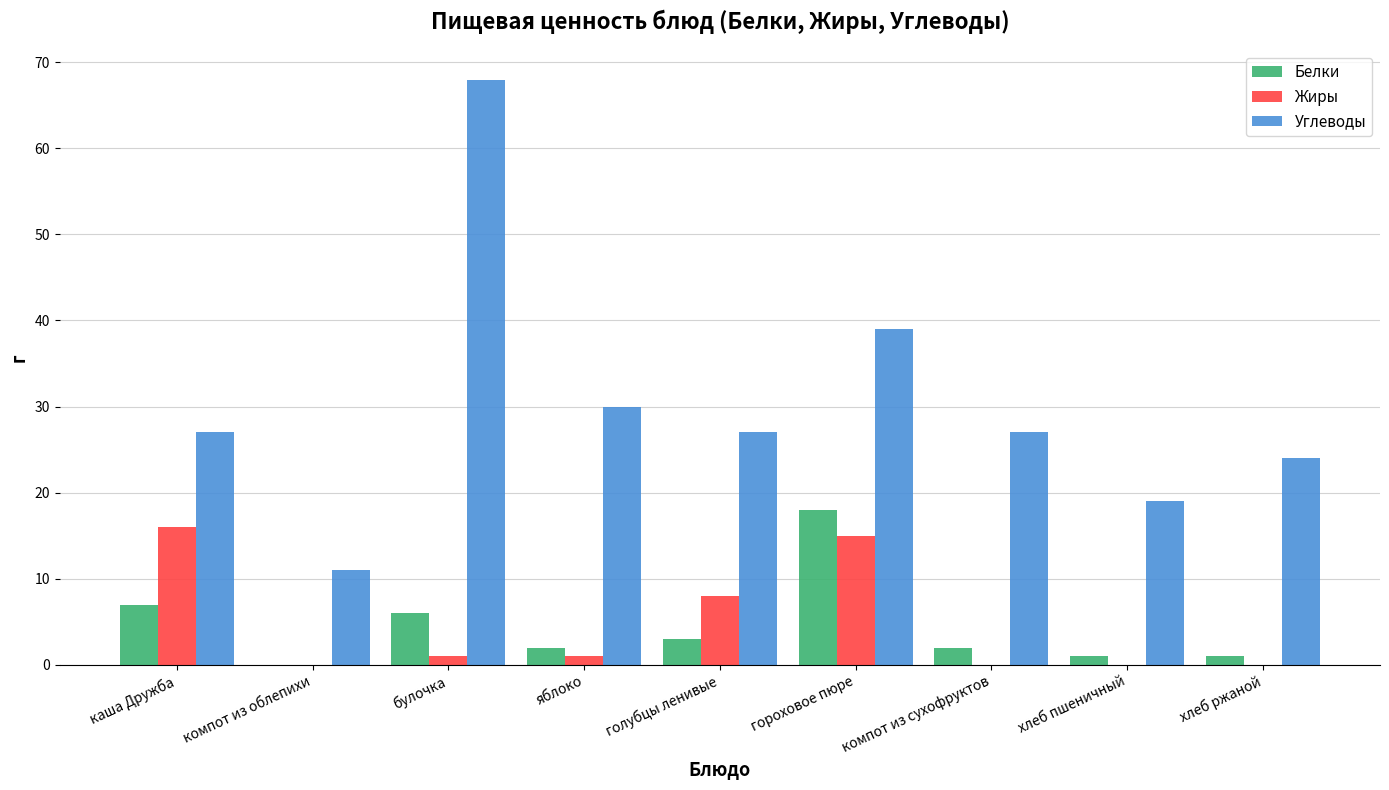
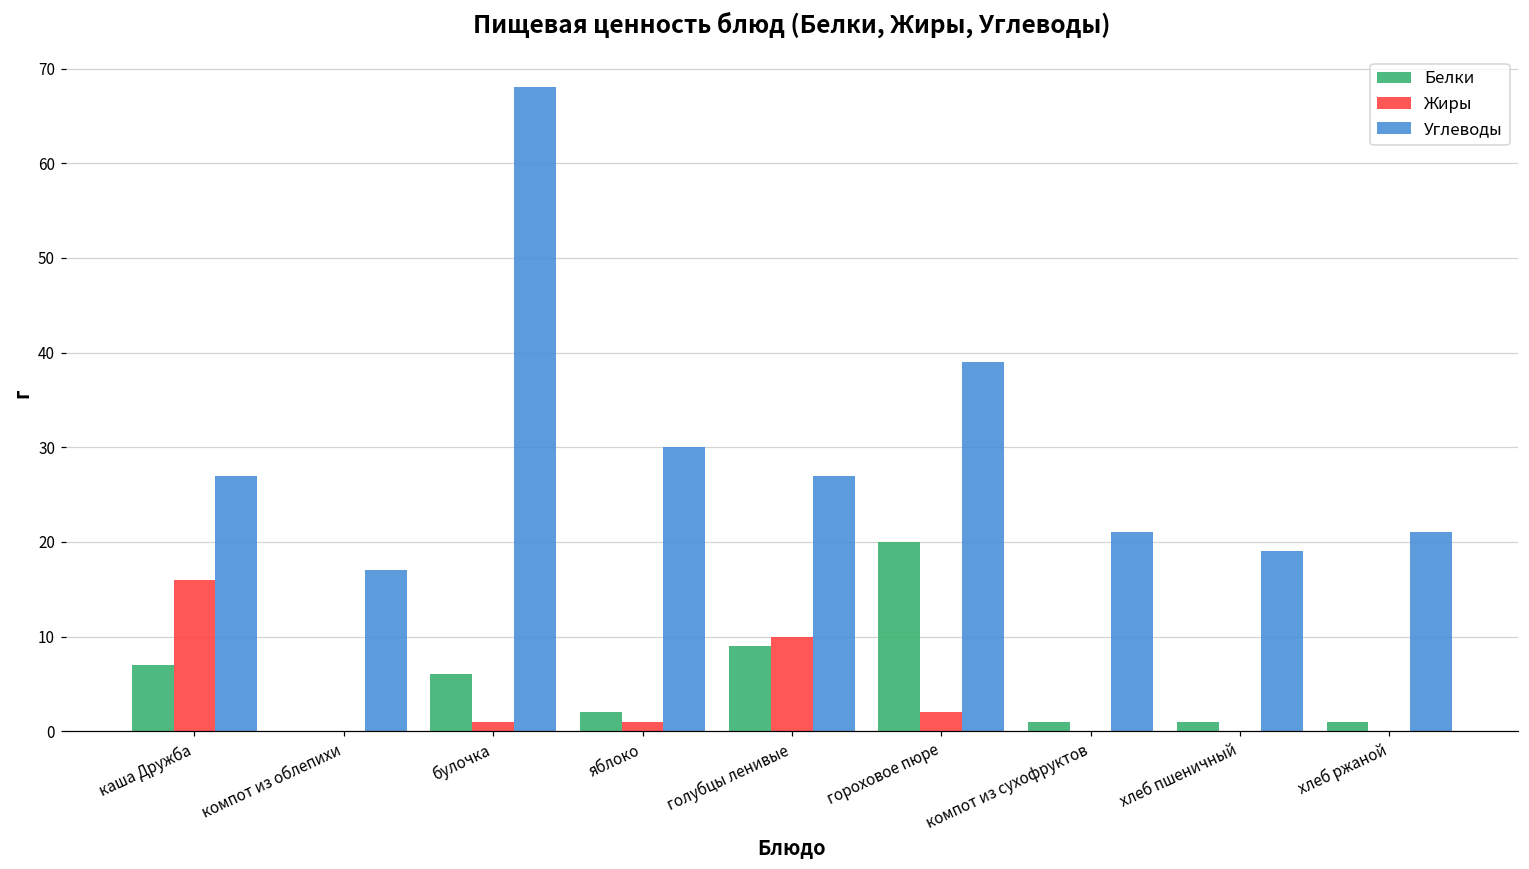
  {
    "Белки": {
      "каша Дружба": 7,
      "компот из облепихи": 0,
      "булочка": 6,
      "яблоко": 2,
-     "голубцы ленивые": 3,
-     "гороховое пюре": 18,
-     "компот из сухофруктов": 2,
+     "голубцы ленивые": 9,
+     "гороховое пюре": 20,
+     "компот из сухофруктов": 1,
      "хлеб пшеничный": 1,
      "хлеб ржаной": 1
    },
    "Жиры": {
      "каша Дружба": 16,
      "компот из облепихи": 0,
      "булочка": 1,
      "яблоко": 1,
-     "голубцы ленивые": 8,
-     "гороховое пюре": 15,
+     "голубцы ленивые": 10,
+     "гороховое пюре": 2,
      "компот из сухофруктов": 0,
      "хлеб пшеничный": 0,
      "хлеб ржаной": 0
    },
    "Углеводы": {
      "каша Дружба": 27,
-     "компот из облепихи": 11,
+     "компот из облепихи": 17,
      "булочка": 68,
      "яблоко": 30,
      "голубцы ленивые": 27,
      "гороховое пюре": 39,
-     "компот из сухофруктов": 27,
+     "компот из сухофруктов": 21,
      "хлеб пшеничный": 19,
-     "хлеб ржаной": 24
+     "хлеб ржаной": 21
    }
  }
